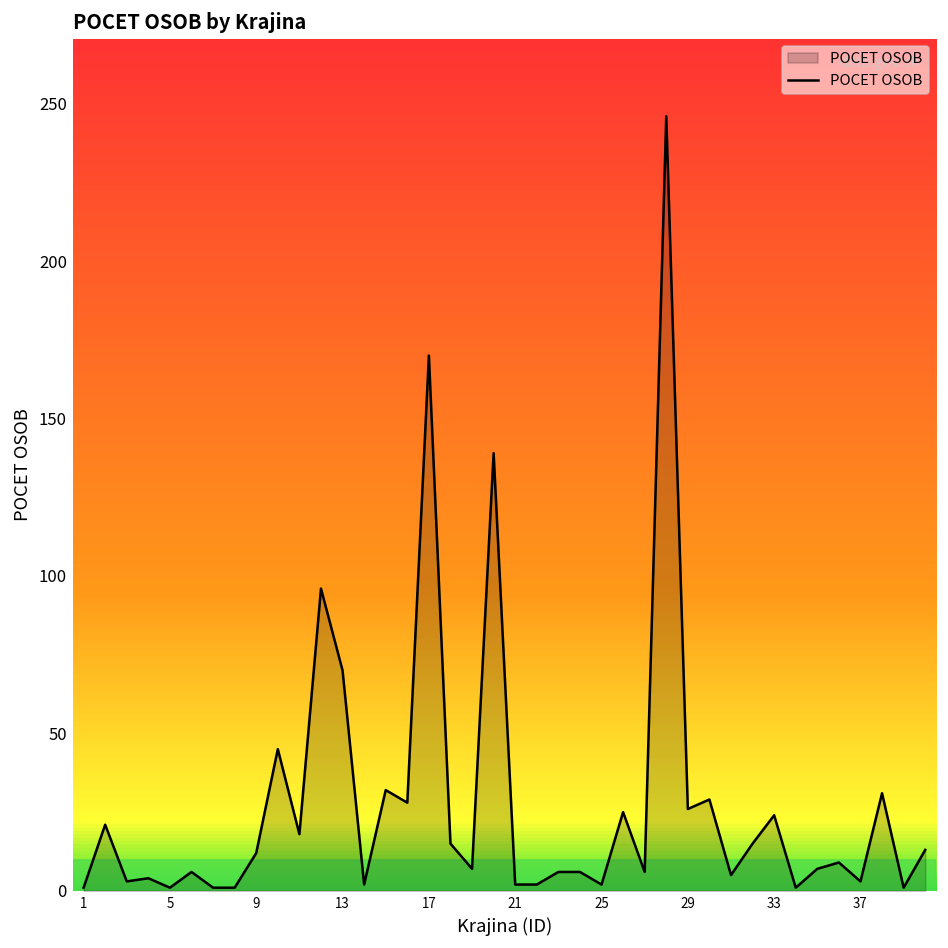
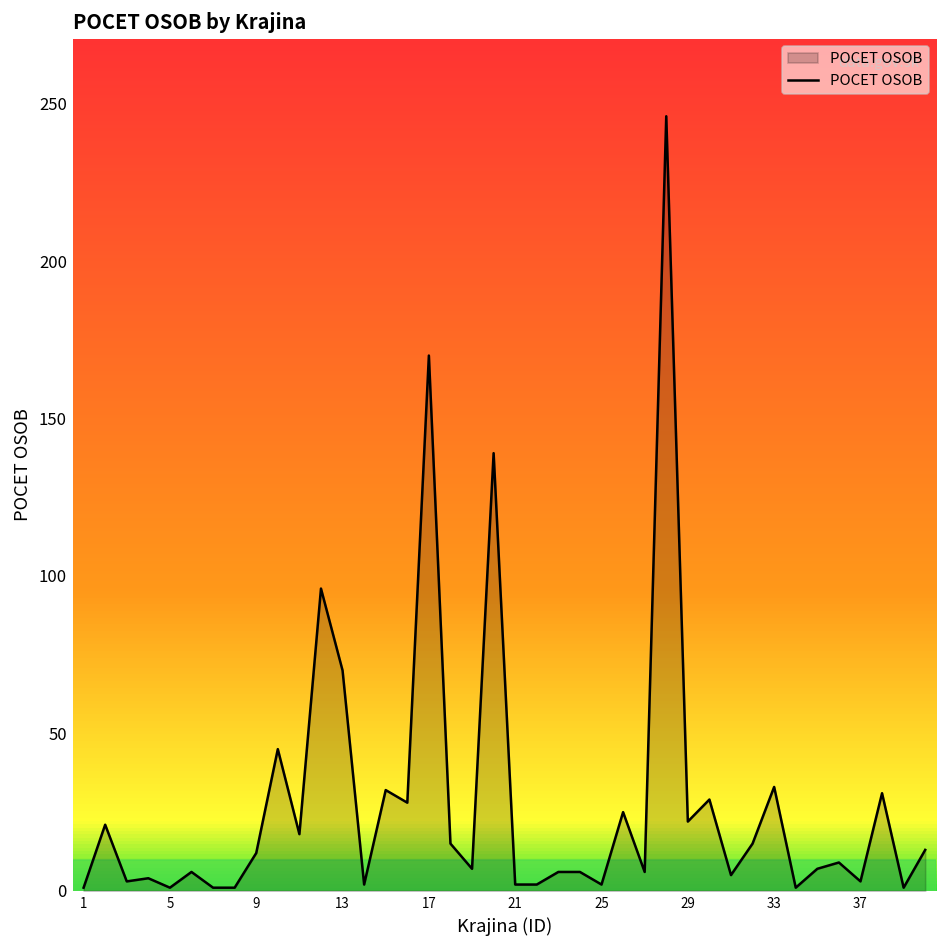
  {
    "9": 12,
    "13": 70,
    "17": 170,
-   "29": 26,
-   "33": 24
+   "29": 22,
+   "33": 33
  }
